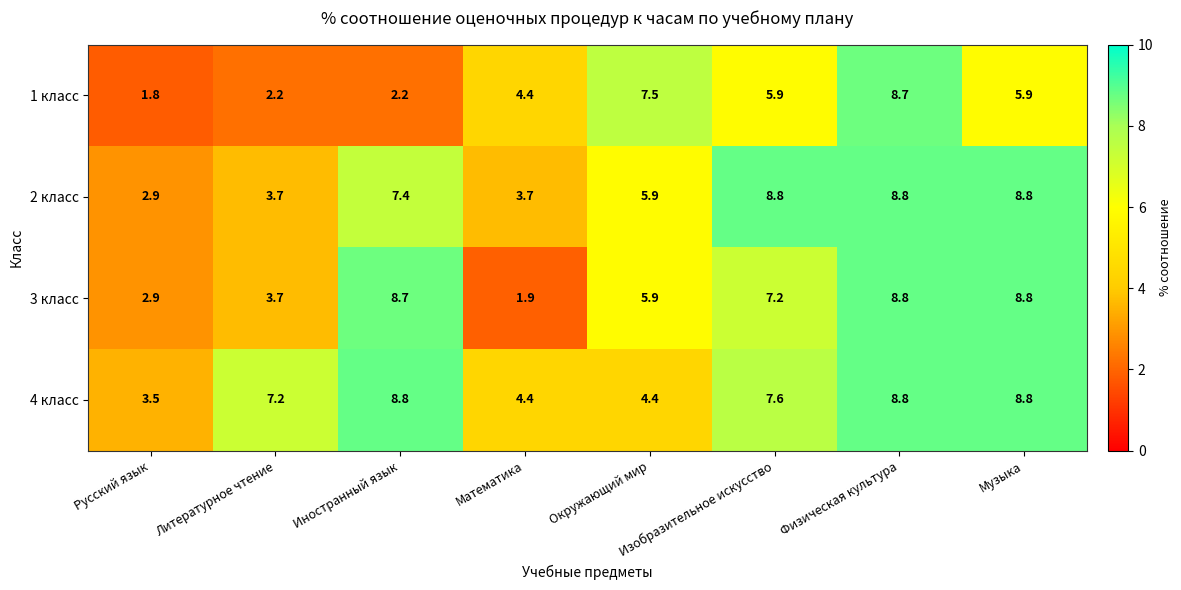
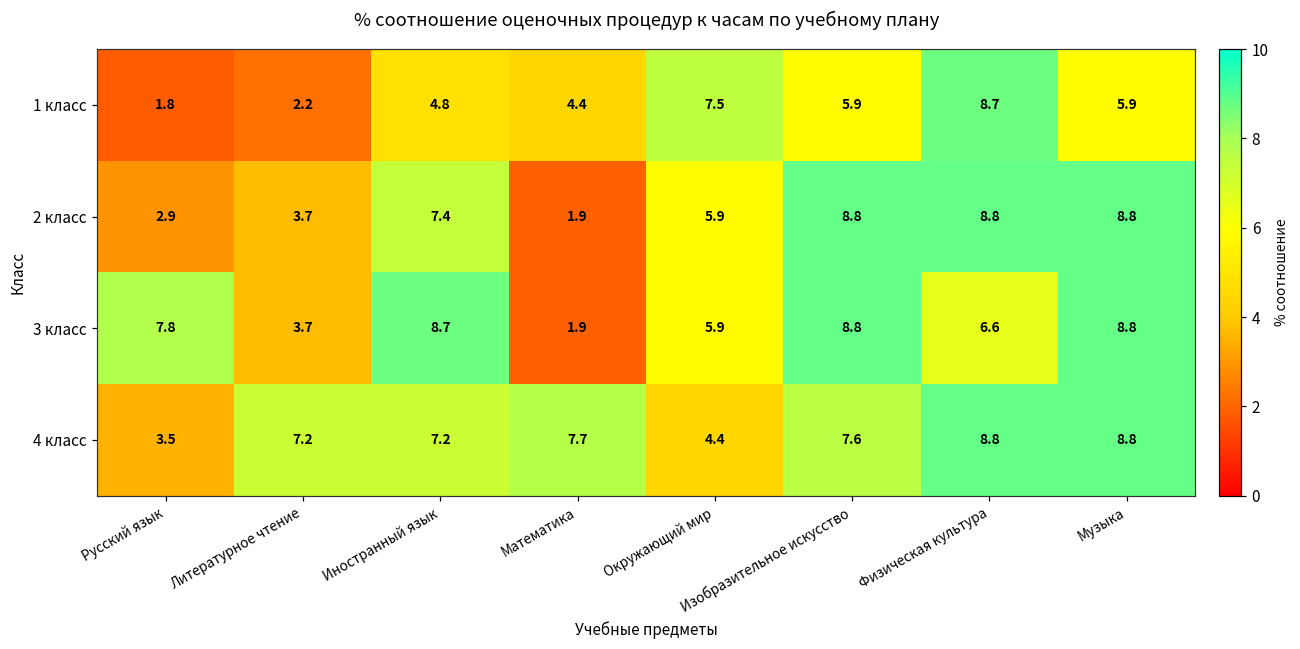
  {
    "1 класс": {
      "Русский язык": 1.8,
      "Литературное чтение": 2.2,
-     "Иностранный язык": 2.2,
+     "Иностранный язык": 4.8,
      "Математика": 4.4,
      "Окружающий мир": 7.5,
      "Изобразительное искусство": 5.9,
      "Физическая культура": 8.7,
      "Музыка": 5.9
    },
    "2 класс": {
      "Русский язык": 2.9,
      "Литературное чтение": 3.7,
      "Иностранный язык": 7.4,
-     "Математика": 3.7,
+     "Математика": 1.9,
      "Окружающий мир": 5.9,
      "Изобразительное искусство": 8.8,
      "Физическая культура": 8.8,
      "Музыка": 8.8
    },
    "3 класс": {
-     "Русский язык": 2.9,
+     "Русский язык": 7.8,
      "Литературное чтение": 3.7,
      "Иностранный язык": 8.7,
      "Математика": 1.9,
      "Окружающий мир": 5.9,
-     "Изобразительное искусство": 7.2,
-     "Физическая культура": 8.8,
+     "Изобразительное искусство": 8.8,
+     "Физическая культура": 6.6,
      "Музыка": 8.8
    },
    "4 класс": {
      "Русский язык": 3.5,
      "Литературное чтение": 7.2,
-     "Иностранный язык": 8.8,
-     "Математика": 4.4,
+     "Иностранный язык": 7.2,
+     "Математика": 7.7,
      "Окружающий мир": 4.4,
      "Изобразительное искусство": 7.6,
      "Физическая культура": 8.8,
      "Музыка": 8.8
    }
  }
